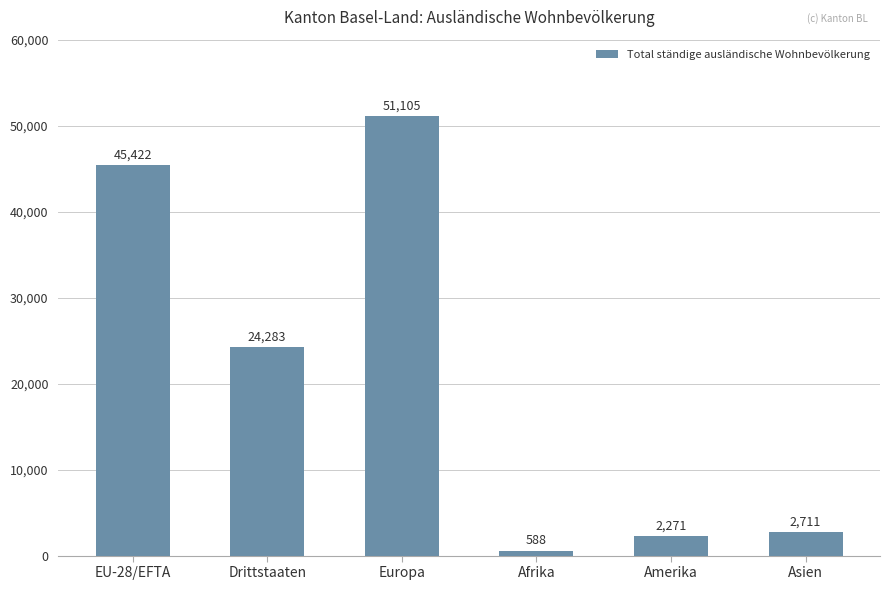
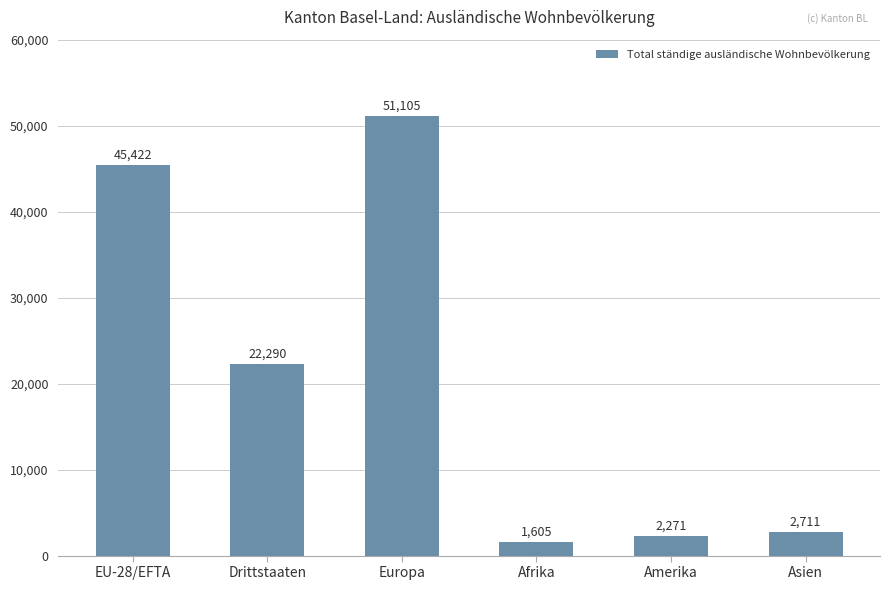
  {
    "EU-28/EFTA": "45,422",
-   "Drittstaaten": "24,283",
+   "Drittstaaten": "22,290",
    "Europa": "51,105",
-   "Afrika": "588",
+   "Afrika": "1,605",
    "Amerika": "2,271",
    "Asien": "2,711"
  }
